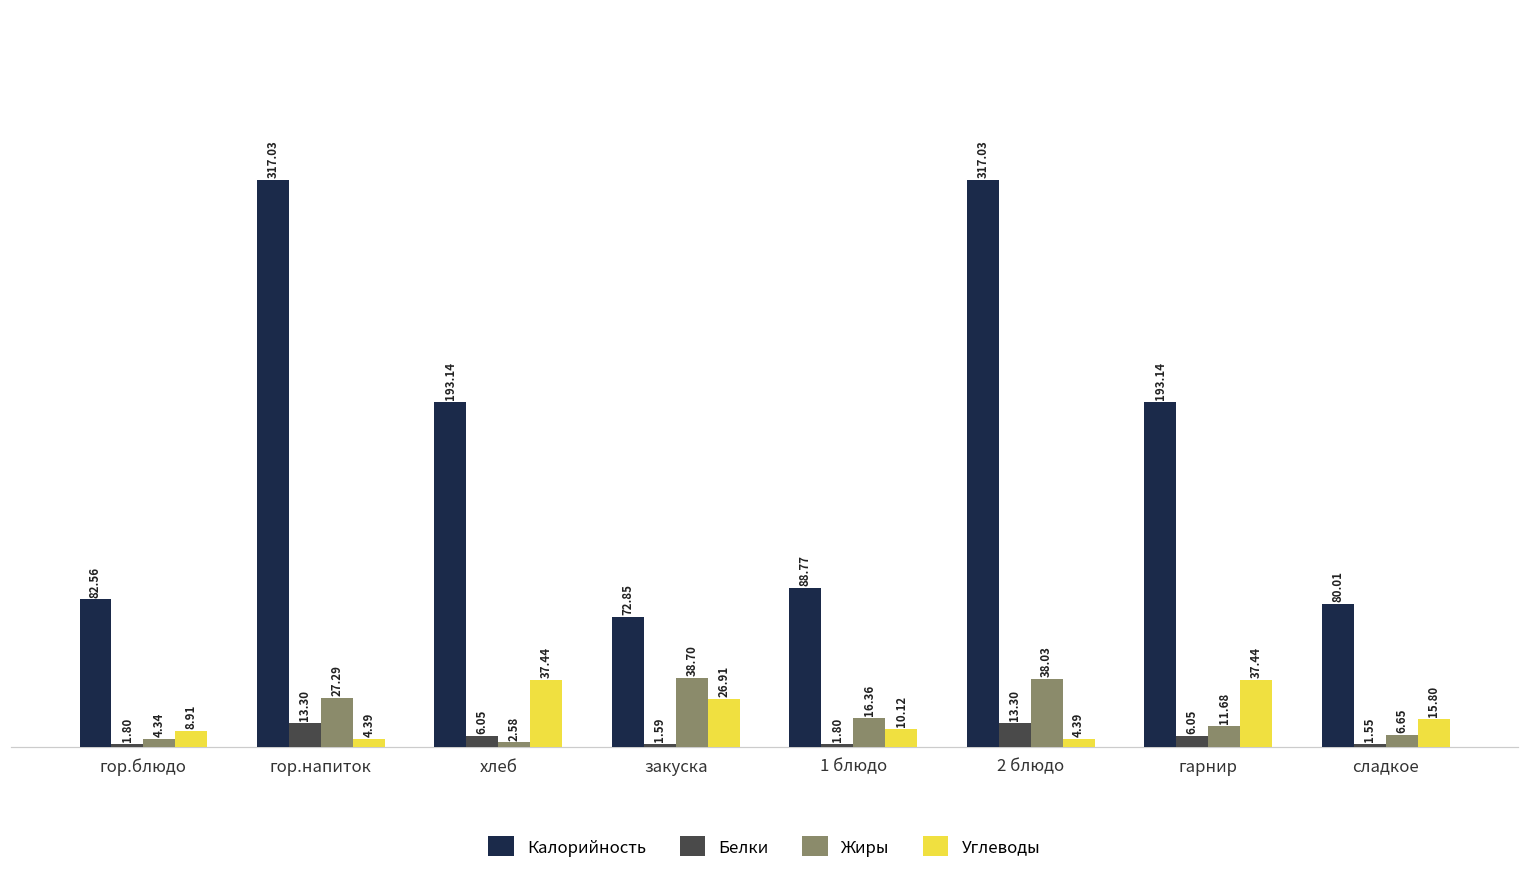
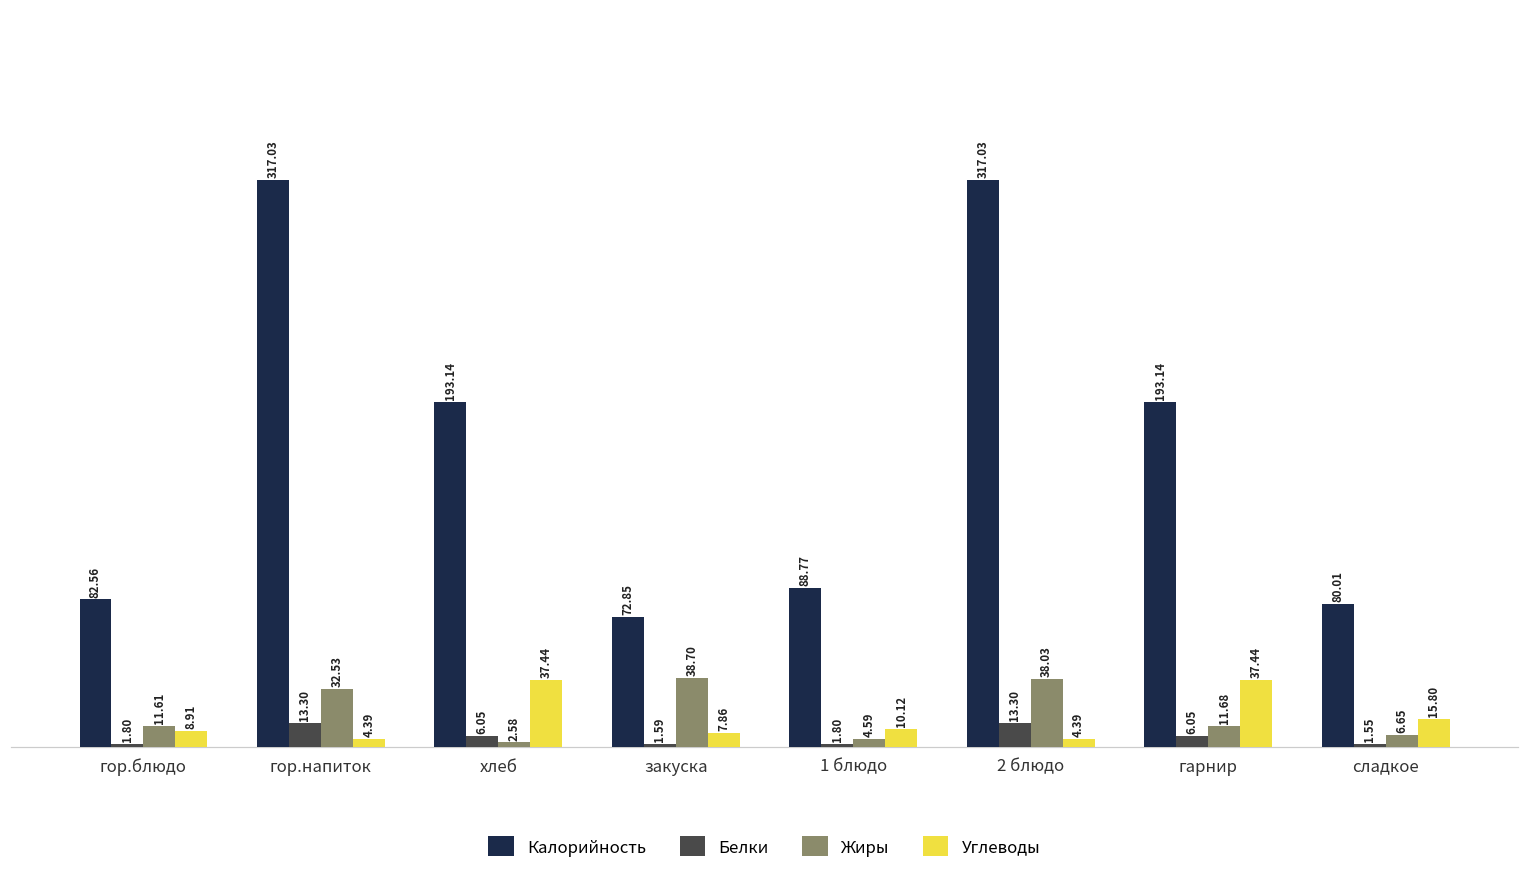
  {
    "Жиры": {
-     "гор.блюдо": 4.34,
-     "гор.напиток": 27.29,
+     "гор.блюдо": 11.61,
+     "гор.напиток": 32.53,
      "хлеб": 2.58,
      "закуска": 38.70,
-     "1 блюдо": 16.36,
+     "1 блюдо": 4.59,
      "2 блюдо": 38.03,
      "гарнир": 11.68,
      "сладкое": 6.65
    },
    "Углеводы": {
      "гор.блюдо": 8.91,
      "гор.напиток": 4.39,
      "хлеб": 37.44,
-     "закуска": 26.91,
+     "закуска": 7.86,
      "1 блюдо": 10.12,
      "2 блюдо": 4.39,
      "гарнир": 37.44,
      "сладкое": 15.80
    }
  }
